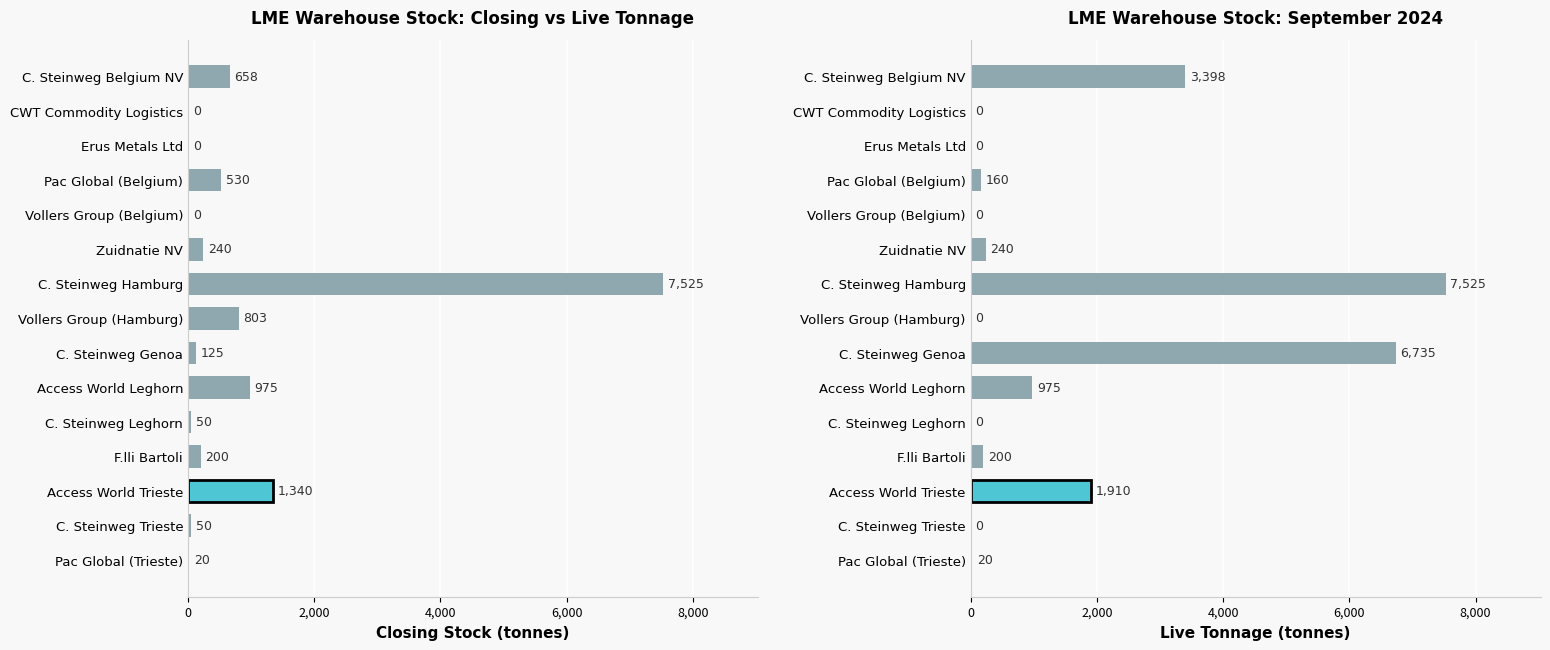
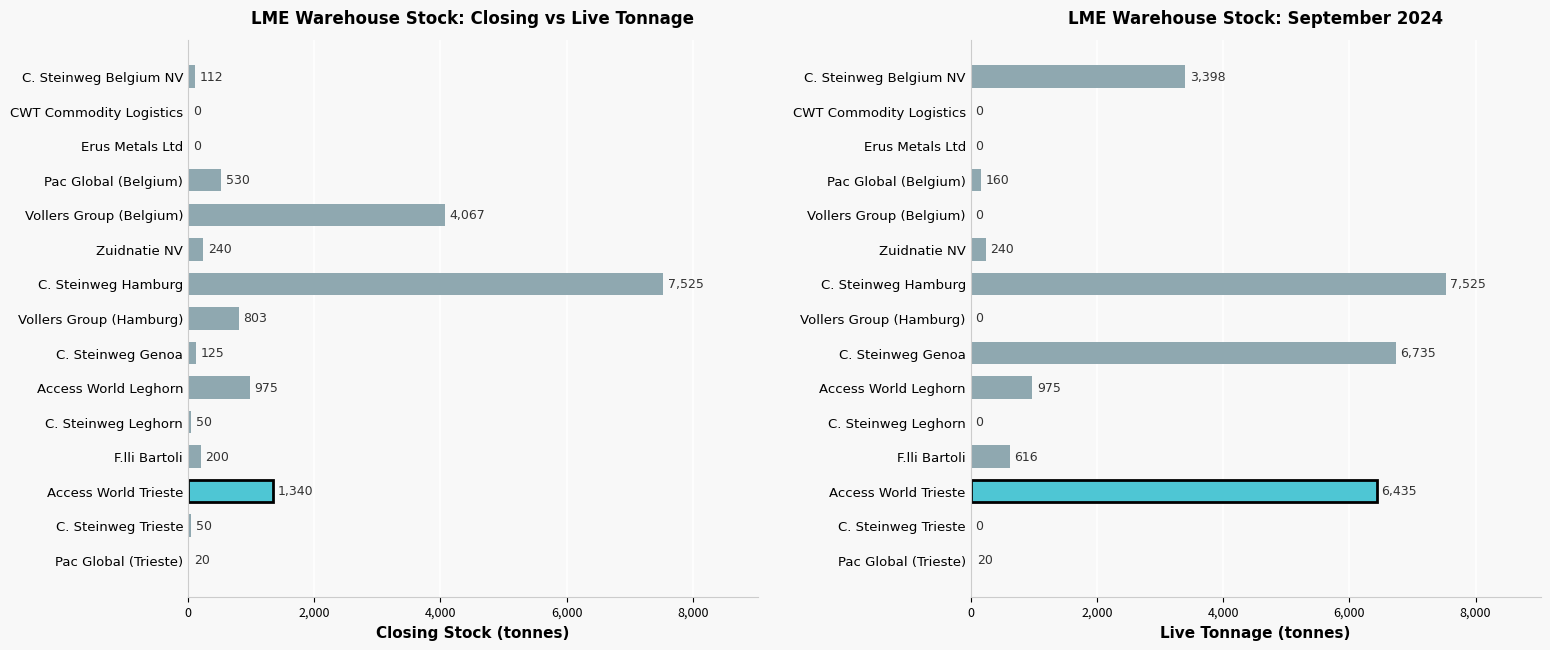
  {
    "LME Warehouse Stock: Closing vs Live Tonnage": {
-     "C. Steinweg Belgium NV": "658",
+     "C. Steinweg Belgium NV": "112",
      "CWT Commodity Logistics": "0",
      "Erus Metals Ltd": "0",
      "Pac Global (Belgium)": "530",
-     "Vollers Group (Belgium)": "0",
+     "Vollers Group (Belgium)": "4,067",
      "Zuidnatie NV": "240",
      "C. Steinweg Hamburg": "7,525",
      "Vollers Group (Hamburg)": "803",
      "C. Steinweg Genoa": "125",
      "Access World Leghorn": "975",
      "C. Steinweg Leghorn": "50",
      "F.lli Bartoli": "200",
      "Access World Trieste": "1,340",
      "C. Steinweg Trieste": "50",
      "Pac Global (Trieste)": "20"
    },
    "LME Warehouse Stock: September 2024": {
      "C. Steinweg Belgium NV": "3,398",
      "CWT Commodity Logistics": "0",
      "Erus Metals Ltd": "0",
      "Pac Global (Belgium)": "160",
      "Vollers Group (Belgium)": "0",
      "Zuidnatie NV": "240",
      "C. Steinweg Hamburg": "7,525",
      "Vollers Group (Hamburg)": "0",
      "C. Steinweg Genoa": "6,735",
      "Access World Leghorn": "975",
      "C. Steinweg Leghorn": "0",
-     "F.lli Bartoli": "200",
-     "Access World Trieste": "1,910",
+     "F.lli Bartoli": "616",
+     "Access World Trieste": "6,435",
      "C. Steinweg Trieste": "0",
      "Pac Global (Trieste)": "20"
    }
  }
